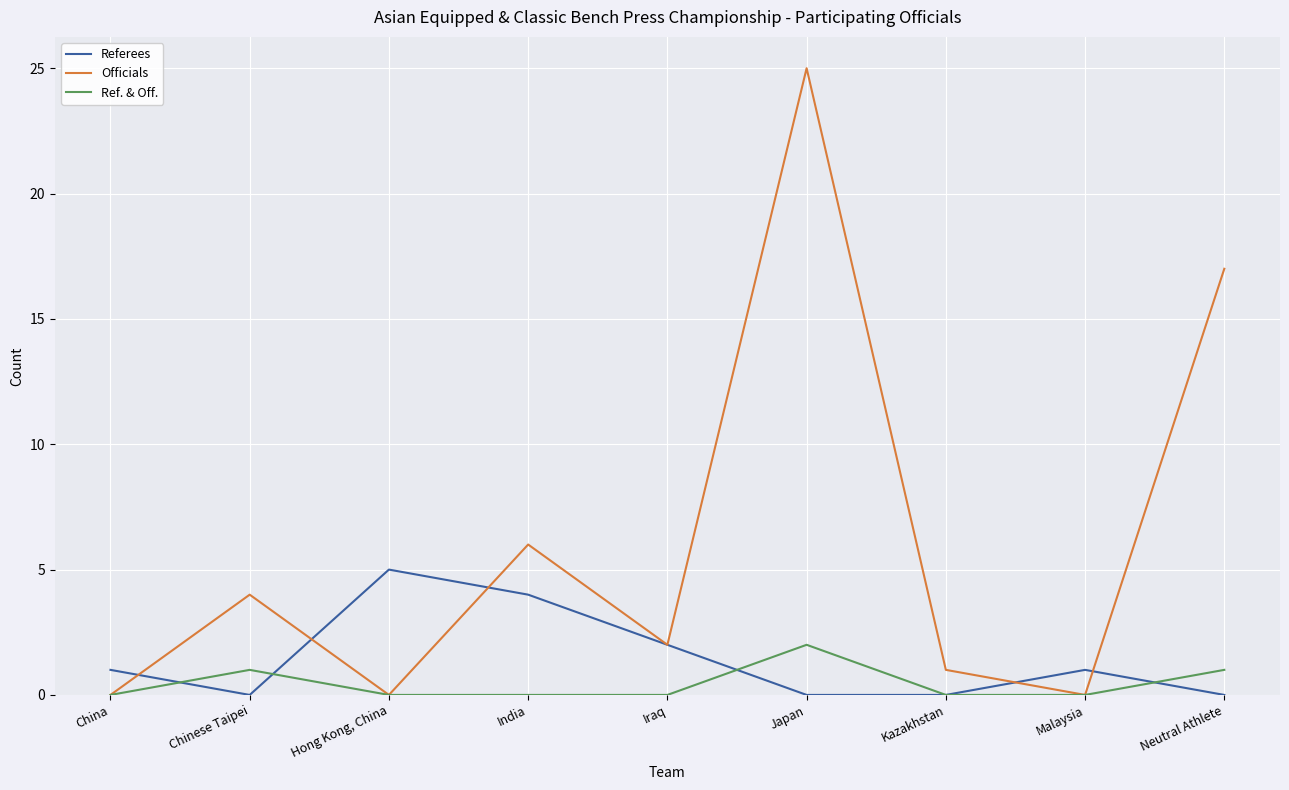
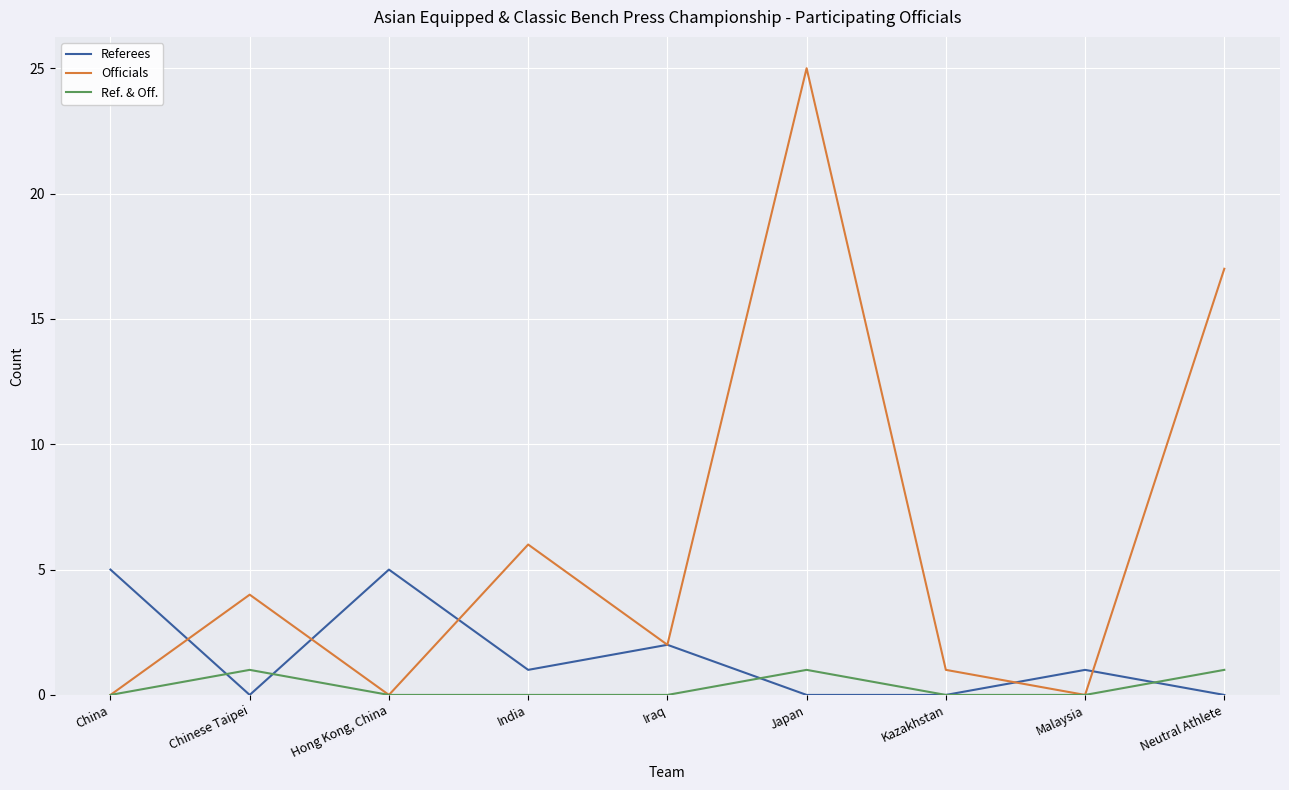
  {
    "Referees": {
-     "China": 1,
+     "China": 5,
      "Chinese Taipei": 0,
      "Hong Kong, China": 5,
-     "India": 4,
+     "India": 1,
      "Japan": 0,
      "Malaysia": 1,
      "Neutral Athlete": 0
    },
    "Officials": {
      "Chinese Taipei": 4,
      "India": 6,
      "Japan": 25,
      "Kazakhstan": 1,
      "Neutral Athlete": 17
    },
    "Ref. & Off.": {
      "Chinese Taipei": 1,
      "India": 0,
      "Iraq": 0,
-     "Japan": 2,
+     "Japan": 1,
      "Neutral Athlete": 1
    }
  }
